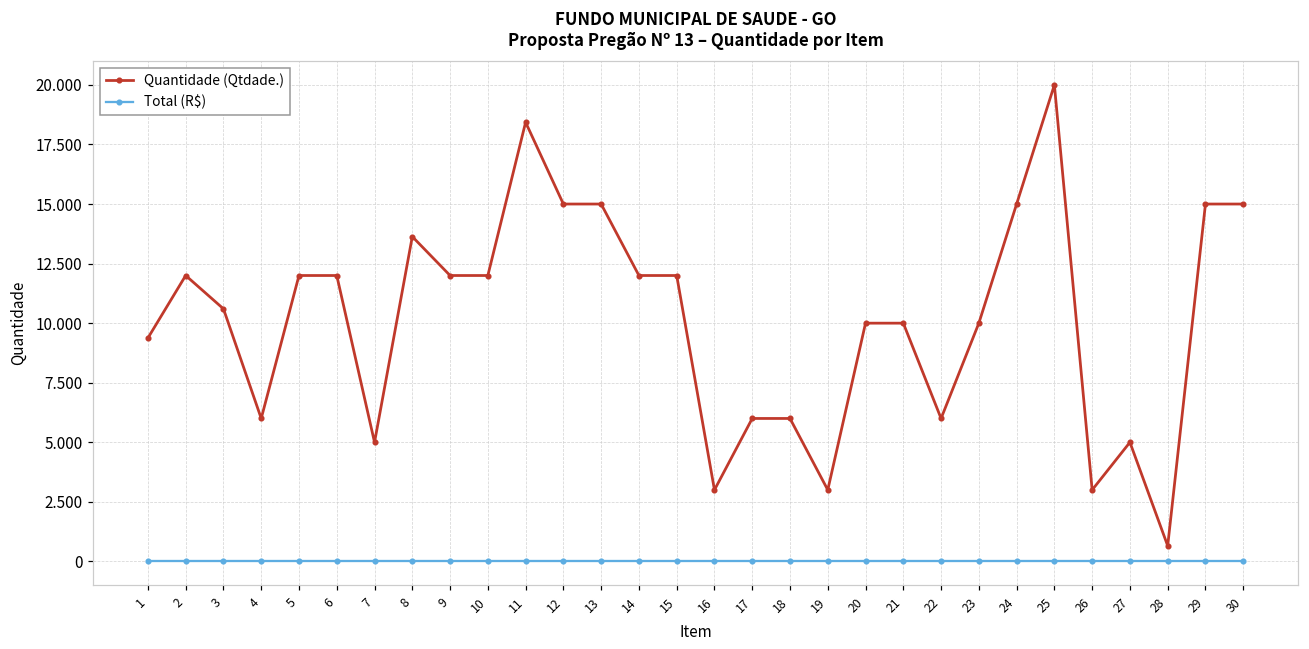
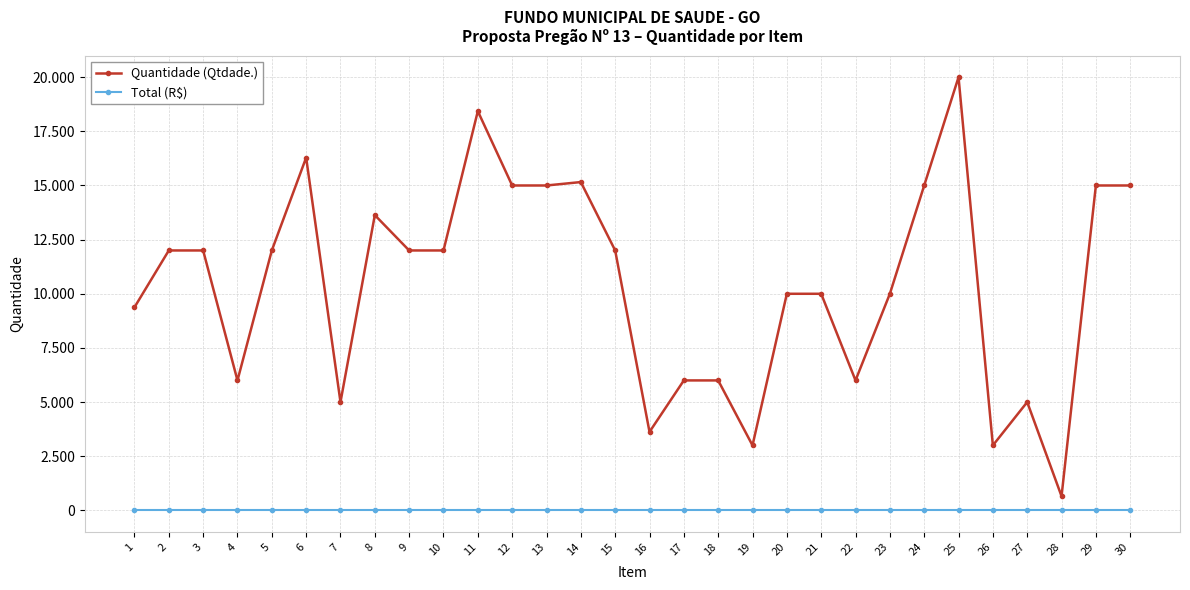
  {
    "Quantidade (Qtdade.)": {
      "1": 9.4,
      "2": 12.0,
-     "3": 10.6,
+     "3": 12.0,
      "4": 6.0,
      "5": 12.0,
-     "6": 12.0,
+     "6": 16.3,
      "7": 5.0,
      "8": 13.6,
      "9": 12.0,
      "10": 12.0,
      "11": 18.4,
      "12": 15.0,
      "13": 15.0,
-     "14": 12.0,
+     "14": 15.2,
      "15": 12.0,
-     "16": 3.0,
+     "16": 3.6,
      "17": 6.0,
      "18": 6.0,
      "19": 3.0,
      "20": 10.0,
      "21": 10.0,
      "22": 6.0,
      "23": 10.0,
      "24": 15.0,
      "25": 20.0,
      "26": 3.0,
      "27": 5.0,
      "28": 0.7,
      "29": 15.0,
      "30": 15.0
    },
    "Total (R$)": {
      "1": 0.0,
      "2": 0.0,
      "3": 0.0,
      "4": 0.0,
      "5": 0.0,
      "6": 0.0,
      "7": 0.0,
      "8": 0.0,
      "9": 0.0,
      "10": 0.0,
      "11": 0.0,
      "12": 0.0,
      "13": 0.0,
      "14": 0.0,
      "15": 0.0,
      "16": 0.0,
      "17": 0.0,
      "18": 0.0,
      "19": 0.0,
      "20": 0.0,
      "21": 0.0,
      "22": 0.0,
      "23": 0.0,
      "24": 0.0,
      "25": 0.0,
      "26": 0.0,
      "27": 0.0,
      "28": 0.0,
      "29": 0.0,
      "30": 0.0
    }
  }
